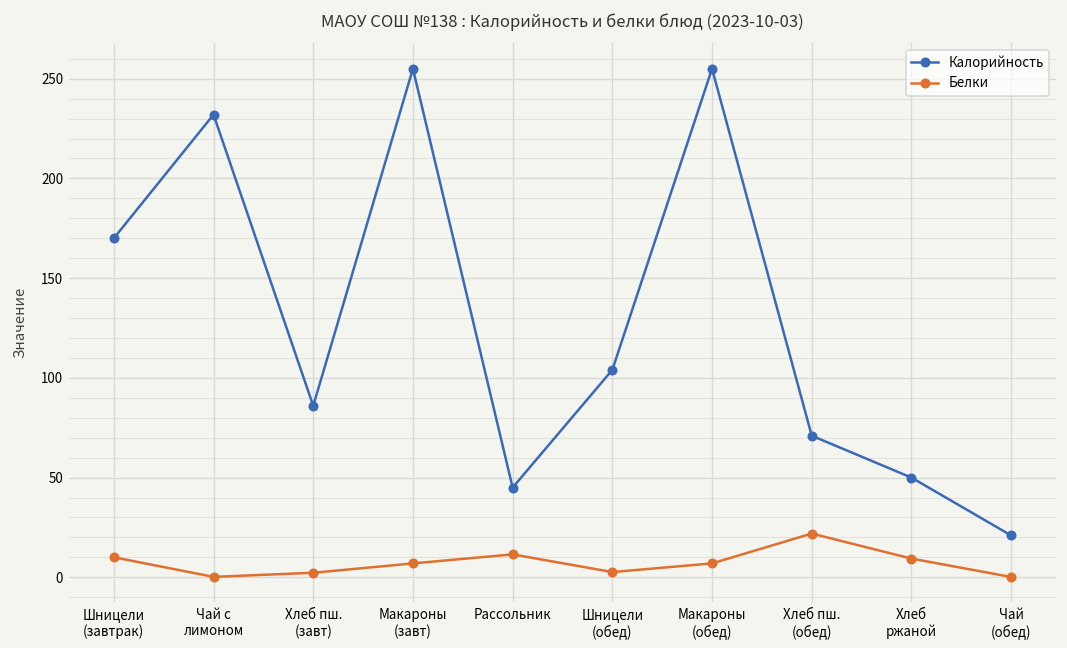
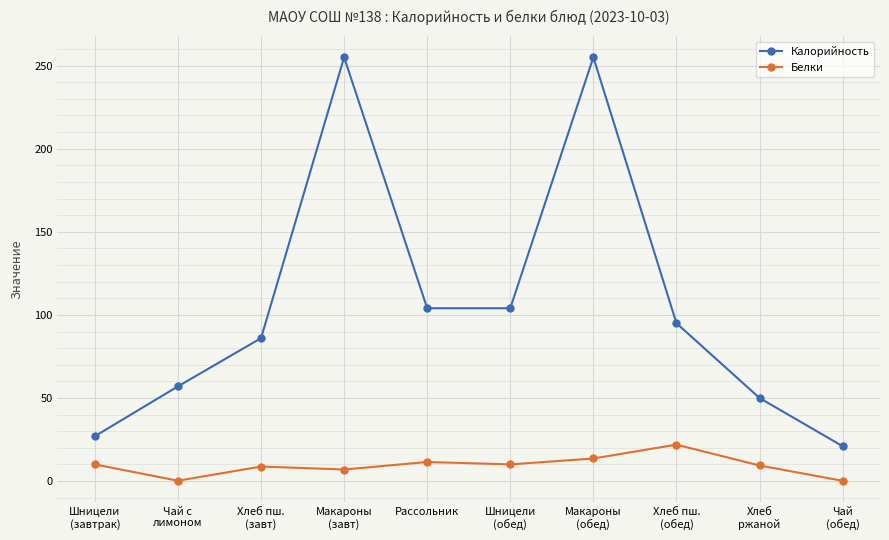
  {
    "Калорийность": {
-     "Шницели (завтрак)": 170,
-     "Чай с лимоном": 232,
+     "Шницели (завтрак)": 27,
+     "Чай с лимоном": 57,
      "Хлеб пш. (завт)": 86,
      "Макароны (завт)": 255,
-     "Рассольник": 45,
+     "Рассольник": 104,
      "Шницели (обед)": 104,
      "Макароны (обед)": 255,
-     "Хлеб пш. (обед)": 71,
+     "Хлеб пш. (обед)": 95,
      "Хлеб ржаной": 50,
      "Чай (обед)": 21
    },
    "Белки": {
      "Шницели (завтрак)": 10,
      "Чай с лимоном": 0,
-     "Хлеб пш. (завт)": 2,
+     "Хлеб пш. (завт)": 9,
      "Макароны (завт)": 7,
      "Рассольник": 12,
-     "Шницели (обед)": 3,
-     "Макароны (обед)": 7,
+     "Шницели (обед)": 10,
+     "Макароны (обед)": 14,
      "Хлеб пш. (обед)": 22,
      "Хлеб ржаной": 9,
      "Чай (обед)": 0
    }
  }
